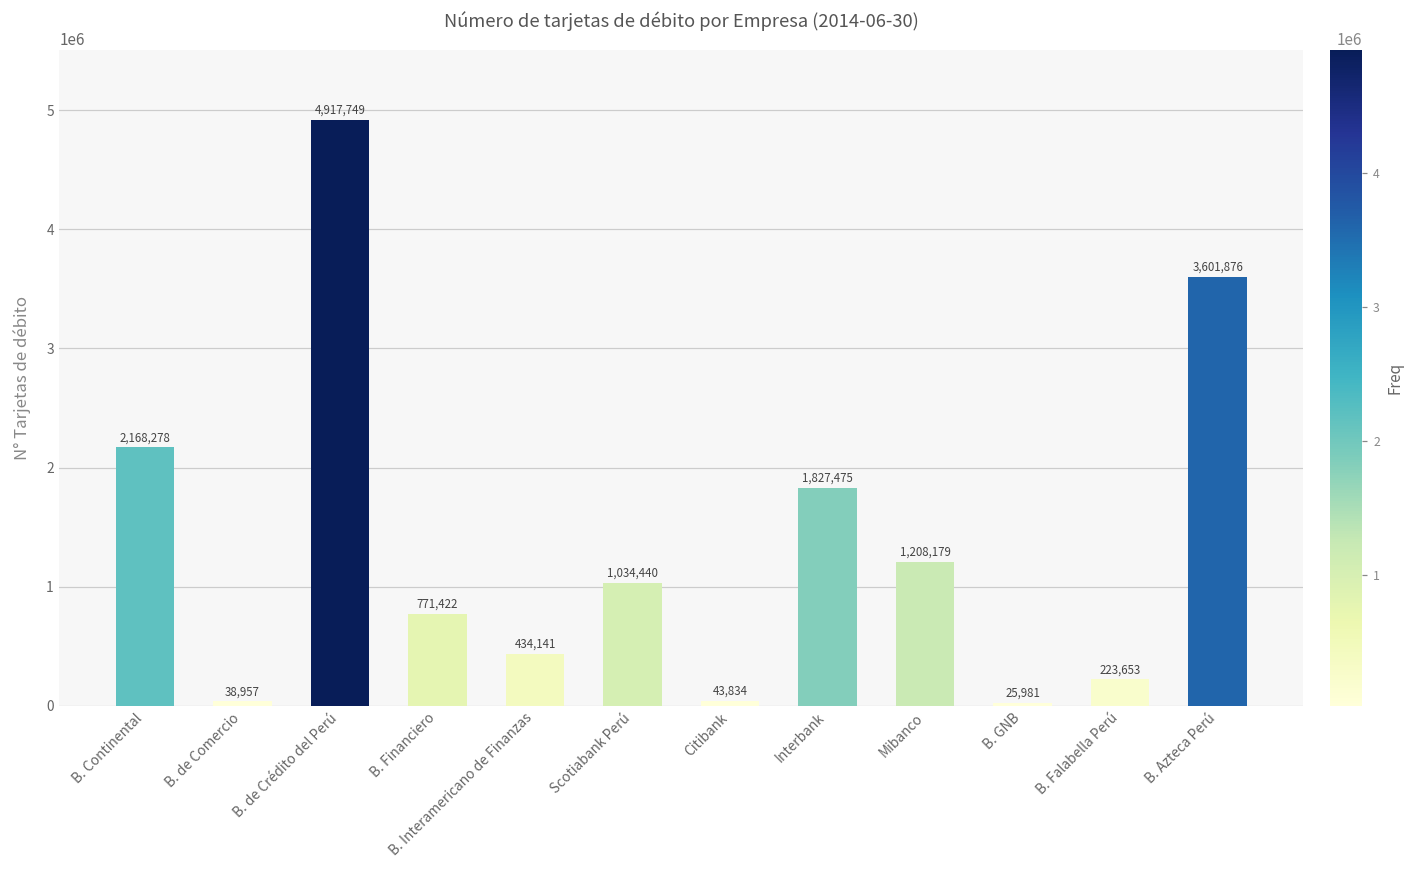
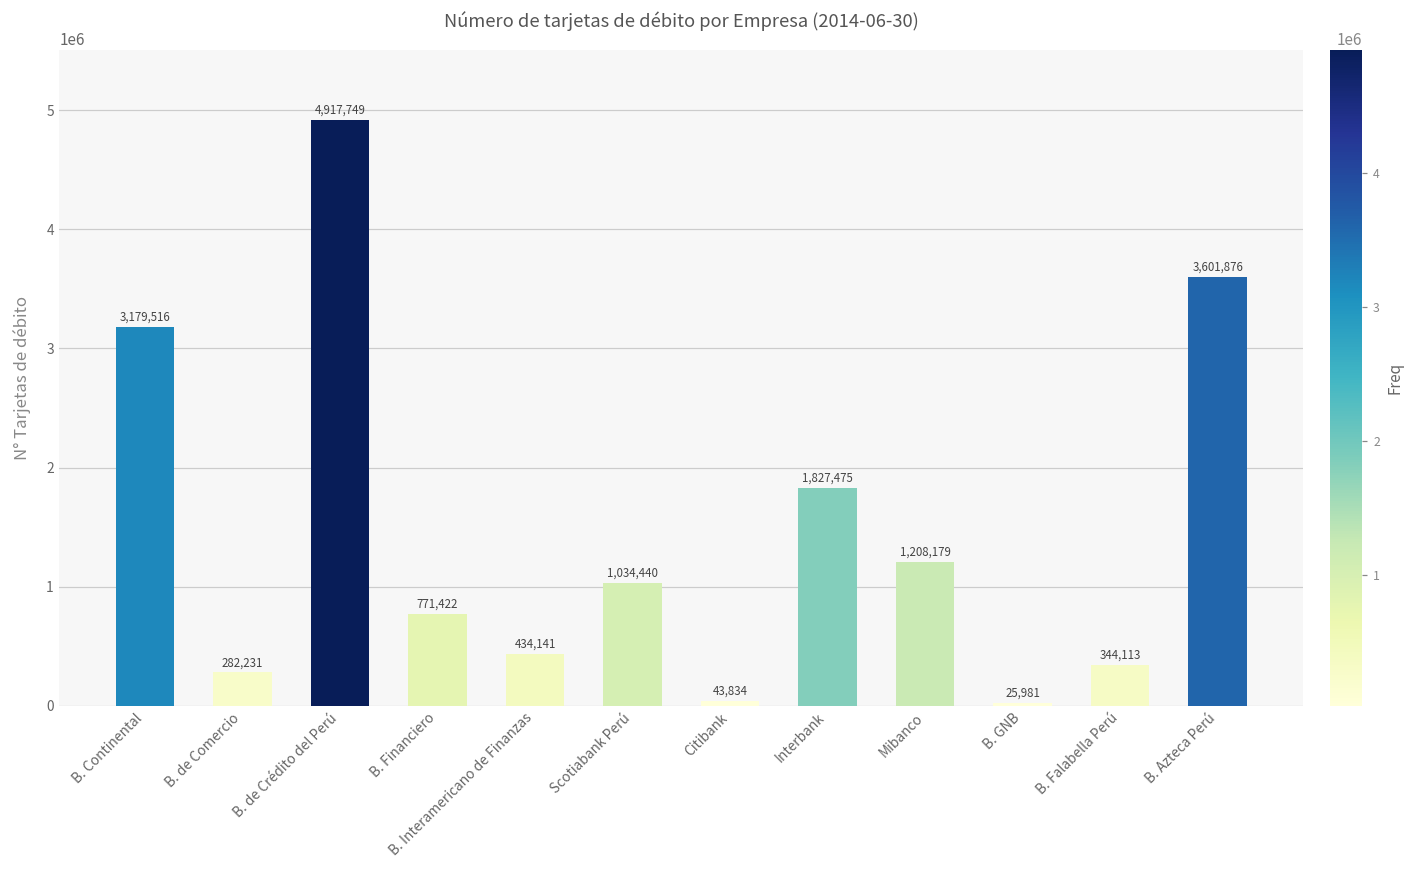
  {
-   "B. Continental": "2,168,278",
-   "B. de Comercio": "38,957",
+   "B. Continental": "3,179,516",
+   "B. de Comercio": "282,231",
    "B. de Crédito del Perú": "4,917,749",
    "B. Financiero": "771,422",
    "B. Interamericano de Finanzas": "434,141",
    "Scotiabank Perú": "1,034,440",
    "Citibank": "43,834",
    "Interbank": "1,827,475",
    "Mibanco": "1,208,179",
    "B. GNB": "25,981",
-   "B. Falabella Perú": "223,653",
+   "B. Falabella Perú": "344,113",
    "B. Azteca Perú": "3,601,876"
  }
